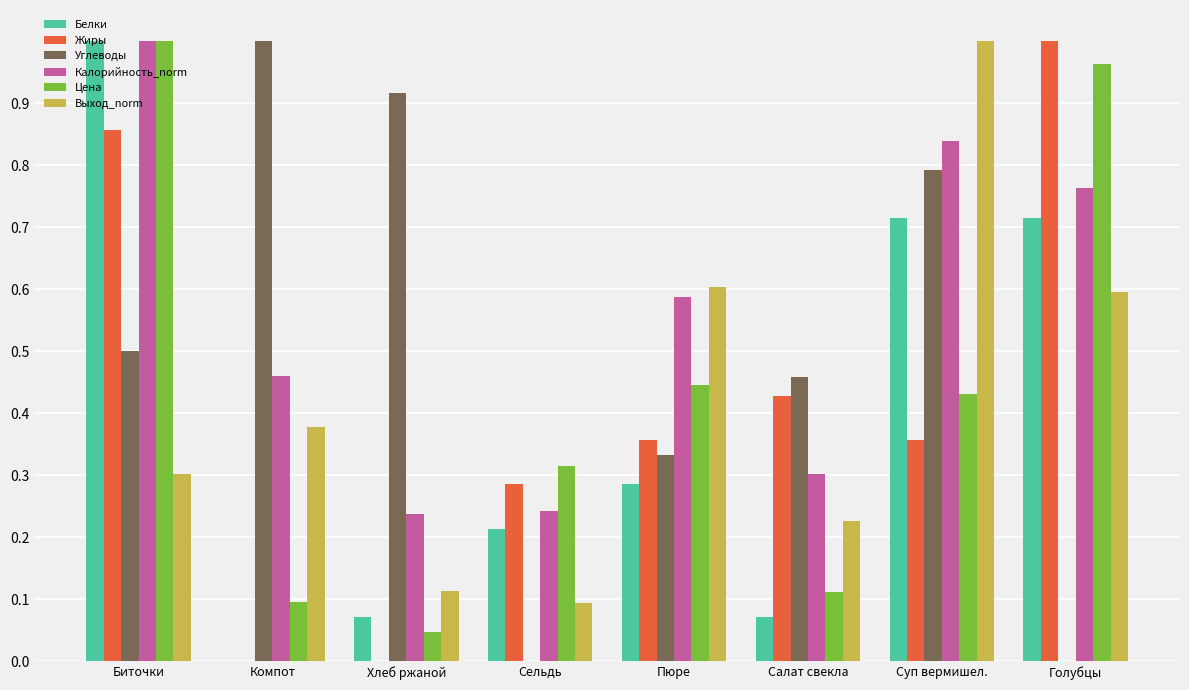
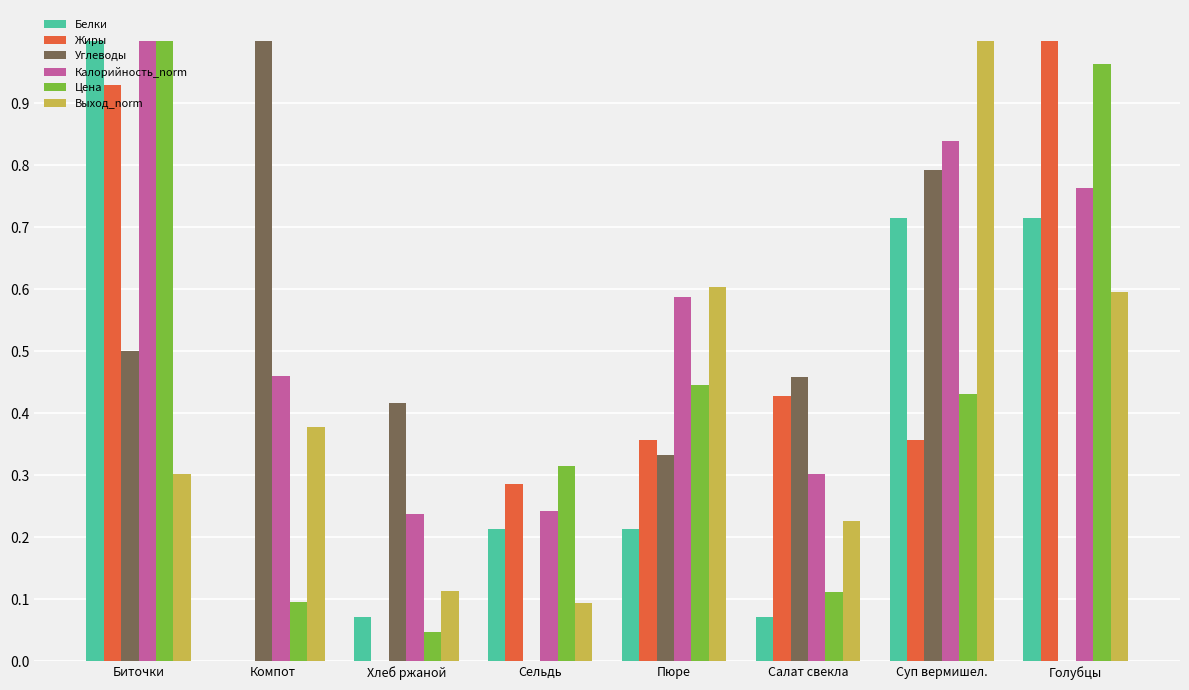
  {
    "Белки": {
      "Биточки": 1.00,
      "Компот": 0.00,
      "Хлеб ржаной": 0.07,
      "Сельдь": 0.21,
-     "Пюре": 0.29,
+     "Пюре": 0.21,
      "Салат свекла": 0.07,
      "Суп вермишел.": 0.71,
      "Голубцы": 0.71
    },
    "Жиры": {
-     "Биточки": 0.86,
+     "Биточки": 0.93,
      "Компот": 0.00,
      "Хлеб ржаной": 0.00,
      "Сельдь": 0.29,
      "Пюре": 0.36,
      "Салат свекла": 0.43,
      "Суп вермишел.": 0.36,
      "Голубцы": 1.00
    },
    "Углеводы": {
      "Биточки": 0.50,
      "Компот": 1.00,
-     "Хлеб ржаной": 0.92,
+     "Хлеб ржаной": 0.42,
      "Сельдь": 0.00,
      "Пюре": 0.33,
      "Салат свекла": 0.46,
      "Суп вермишел.": 0.79,
      "Голубцы": 0.00
    },
    "Калорийность_norm": {
      "Биточки": 1.00,
      "Компот": 0.46,
      "Хлеб ржаной": 0.24,
      "Сельдь": 0.24,
      "Пюре": 0.59,
      "Салат свекла": 0.30,
      "Суп вермишел.": 0.84,
      "Голубцы": 0.76
    },
    "Цена": {
      "Биточки": 1.00,
      "Компот": 0.10,
      "Хлеб ржаной": 0.05,
      "Сельдь": 0.31,
      "Пюре": 0.45,
      "Салат свекла": 0.11,
      "Суп вермишел.": 0.43,
      "Голубцы": 0.96
    },
    "Выход_norm": {
      "Биточки": 0.30,
      "Компот": 0.38,
      "Хлеб ржаной": 0.11,
      "Сельдь": 0.09,
      "Пюре": 0.60,
      "Салат свекла": 0.23,
      "Суп вермишел.": 1.00,
      "Голубцы": 0.60
    }
  }
